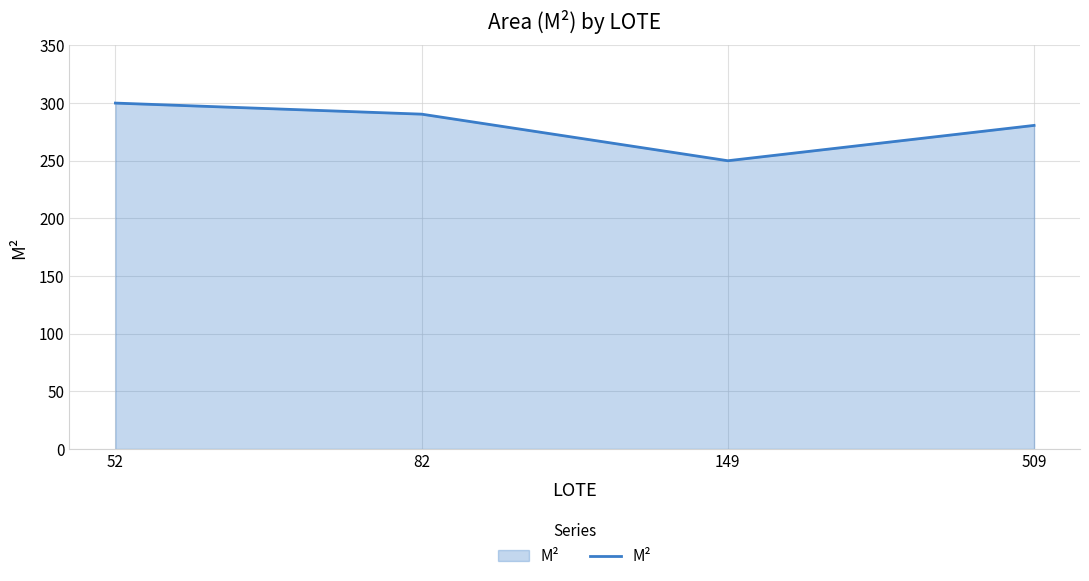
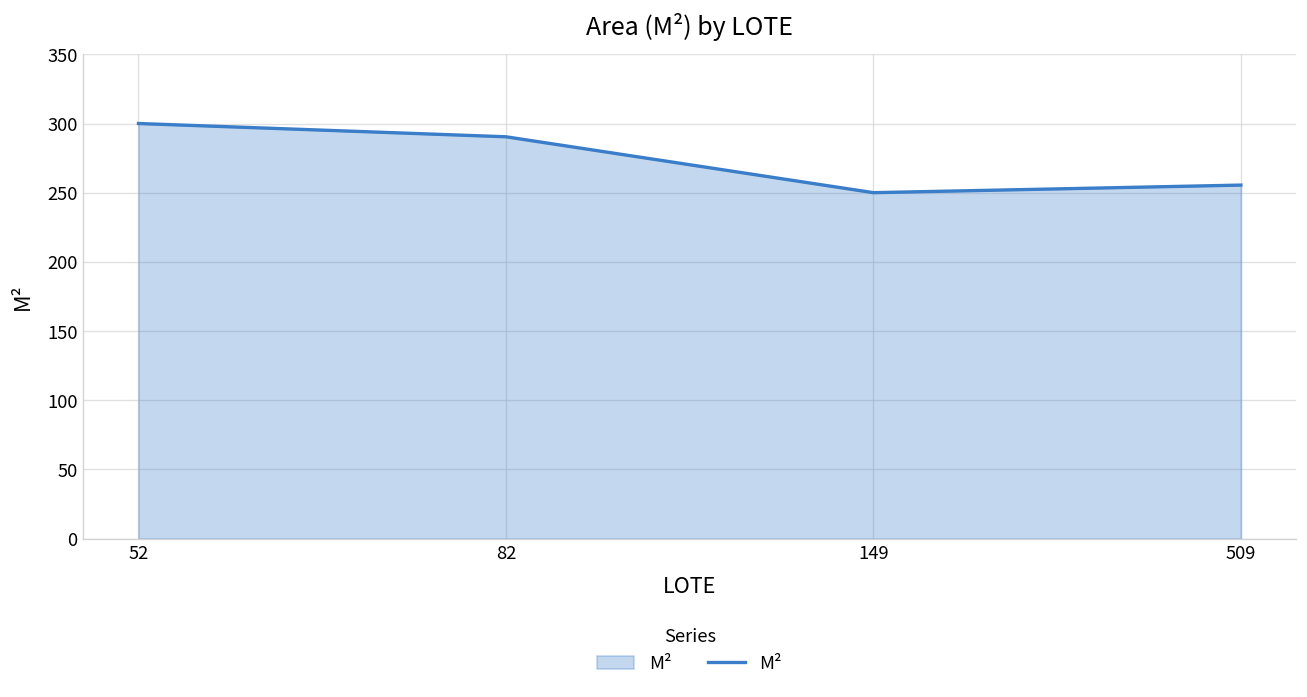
  {
    "52": 300,
    "82": 290,
    "149": 250,
-   "509": 281
+   "509": 255
  }
